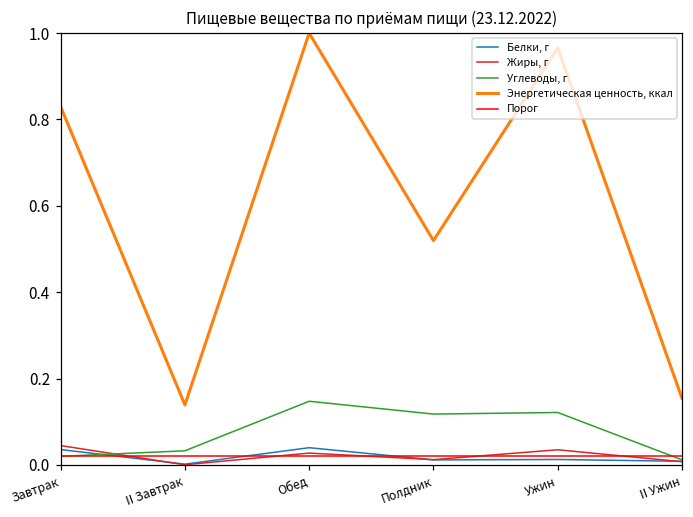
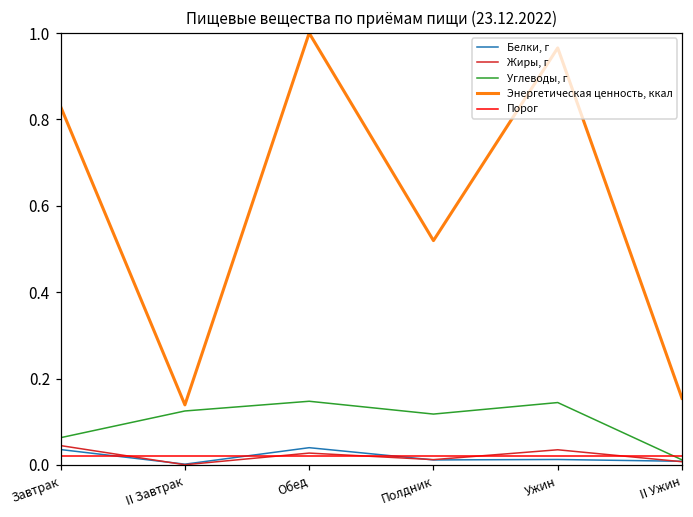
  {
    "Белки, г": {
      "Завтрак": 0.04,
      "Обед": 0.04,
      "Ужин": 0.01
    },
    "Жиры, г": {
      "Завтрак": 0.04,
      "Обед": 0.03,
      "Ужин": 0.04
    },
    "Углеводы, г": {
-     "Завтрак": 0.02,
-     "II Завтрак": 0.03,
+     "Завтрак": 0.06,
+     "II Завтрак": 0.12,
      "Обед": 0.15,
      "Полдник": 0.12,
-     "Ужин": 0.12
+     "Ужин": 0.14
    },
    "Энергетическая ценность, ккал": {
      "Завтрак": 0.83,
      "II Завтрак": 0.14,
      "Обед": 1.00,
      "Полдник": 0.52,
      "II Ужин": 0.15
    }
  }
